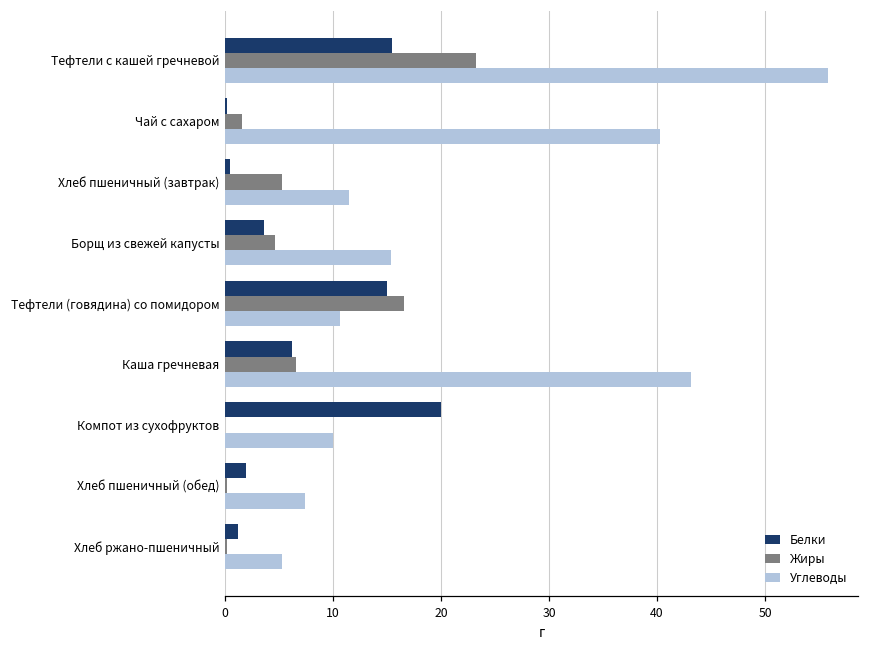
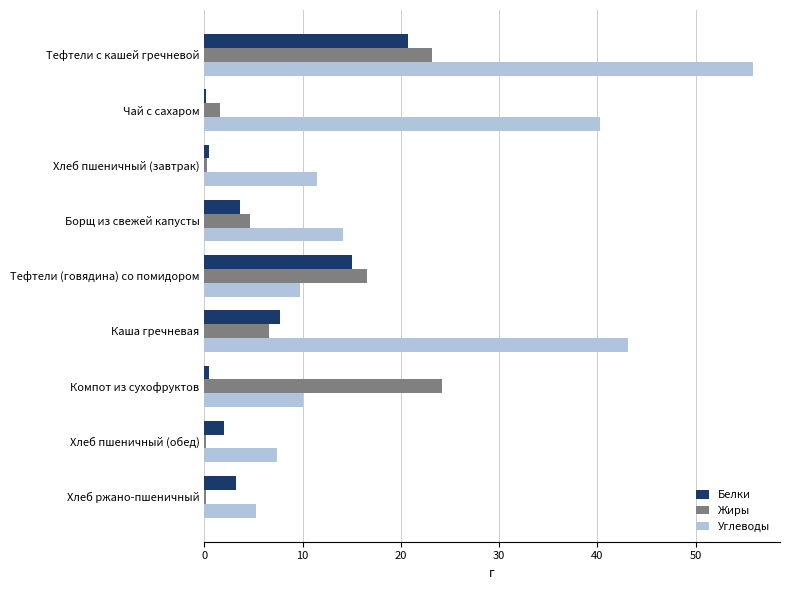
  {
    "Белки": {
-     "Тефтели с кашей гречневой": 16,
+     "Тефтели с кашей гречневой": 21,
      "Хлеб пшеничный (завтрак)": 1,
      "Борщ из свежей капусты": 4,
      "Тефтели (говядина) со помидором": 15,
-     "Каша гречневая": 6,
-     "Компот из сухофруктов": 20,
+     "Каша гречневая": 8,
+     "Компот из сухофруктов": 1,
      "Хлеб пшеничный (обед)": 2,
-     "Хлеб ржано-пшеничный": 1
+     "Хлеб ржано-пшеничный": 3
    },
    "Жиры": {
      "Тефтели с кашей гречневой": 23,
      "Чай с сахаром": 2,
-     "Хлеб пшеничный (завтрак)": 5,
+     "Хлеб пшеничный (завтрак)": 0,
      "Борщ из свежей капусты": 5,
      "Тефтели (говядина) со помидором": 17,
      "Каша гречневая": 7,
-     "Компот из сухофруктов": 0
+     "Компот из сухофруктов": 24
    },
    "Углеводы": {
      "Тефтели с кашей гречневой": 56,
      "Чай с сахаром": 40,
      "Хлеб пшеничный (завтрак)": 12,
-     "Борщ из свежей капусты": 15,
-     "Тефтели (говядина) со помидором": 11,
+     "Борщ из свежей капусты": 14,
+     "Тефтели (говядина) со помидором": 10,
      "Каша гречневая": 43,
      "Компот из сухофруктов": 10,
      "Хлеб пшеничный (обед)": 7,
      "Хлеб ржано-пшеничный": 5
    }
  }
